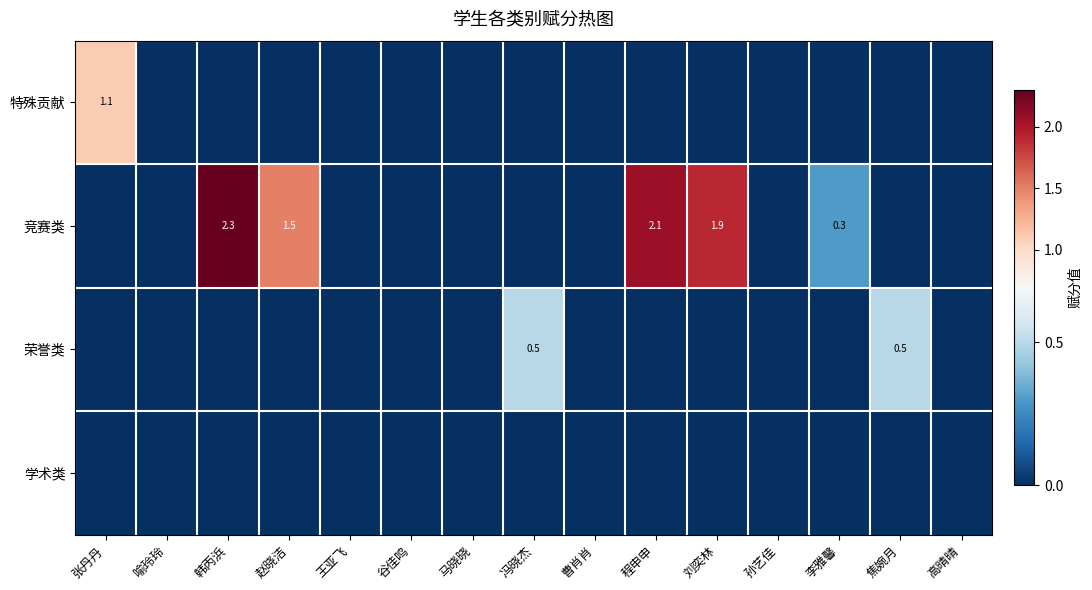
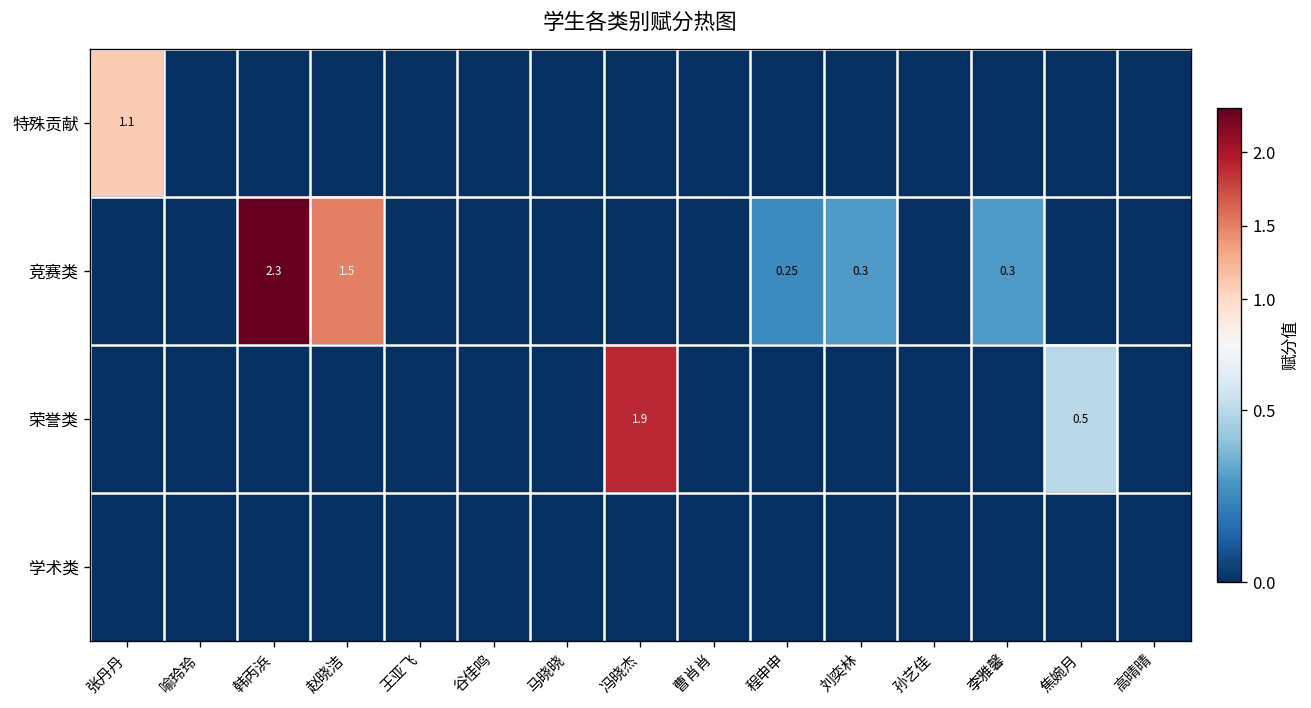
  {
    "特殊贡献": {
      "张丹丹": 1.1
    },
    "竞赛类": {
      "韩丙浜": 2.3,
      "赵晓洁": 1.5,
-     "程申申": 2.1,
-     "刘奕林": 1.9,
+     "程申申": 0.25,
+     "刘奕林": 0.3,
      "李雅馨": 0.3
    },
    "荣誉类": {
-     "冯晓杰": 0.5,
+     "冯晓杰": 1.9,
      "焦婉月": 0.5
    }
  }
